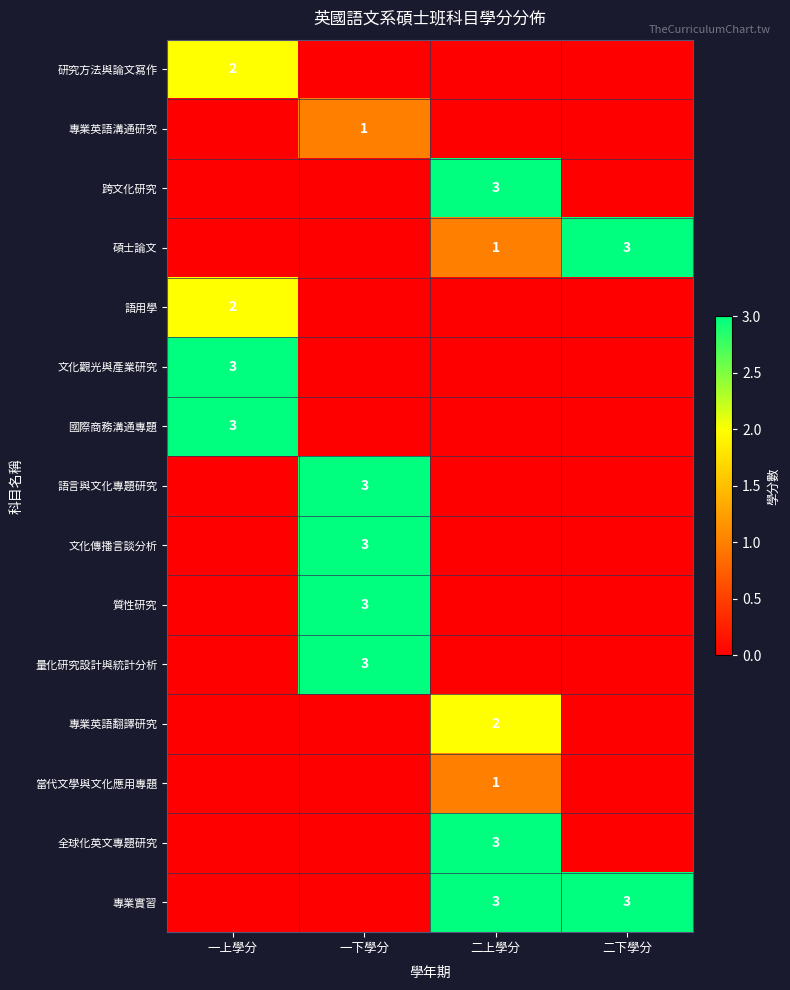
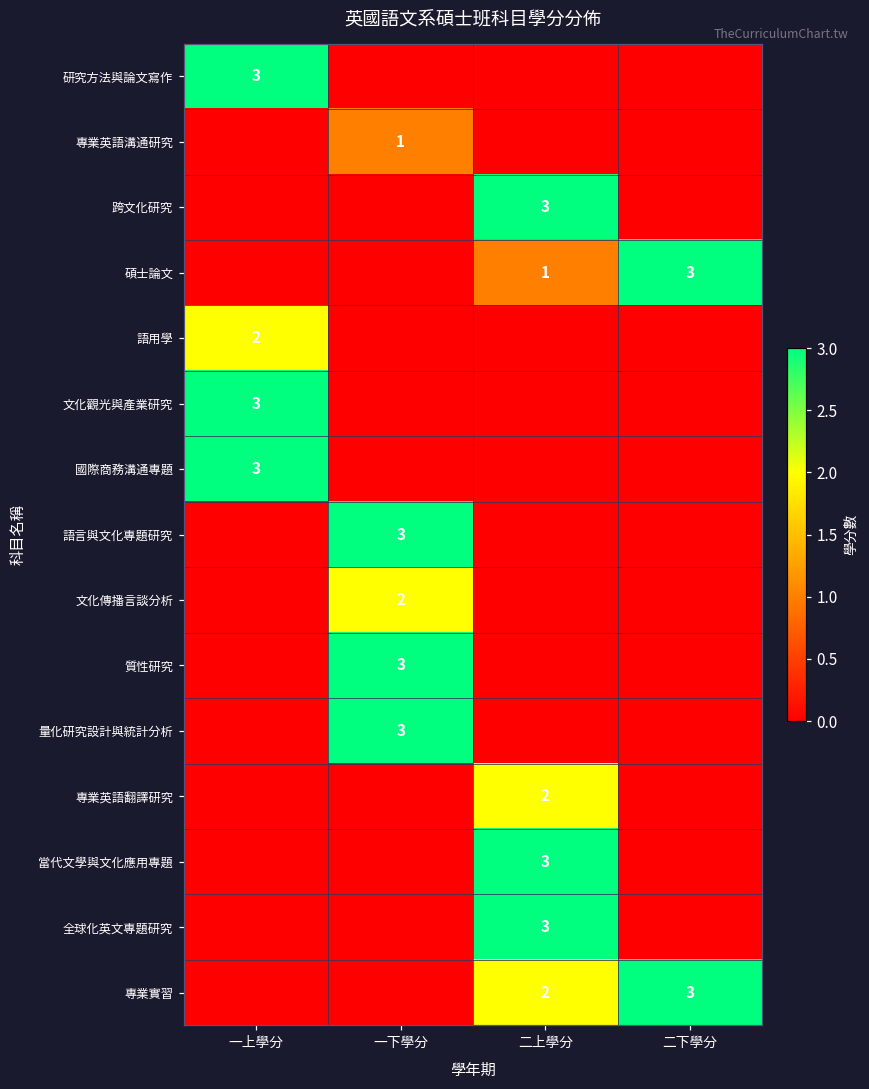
  {
    "研究方法與論文寫作": {
-     "一上學分": 2
+     "一上學分": 3
    },
    "專業英語溝通研究": {
      "一下學分": 1
    },
    "跨文化研究": {
      "二上學分": 3
    },
    "碩士論文": {
      "二上學分": 1,
      "二下學分": 3
    },
    "語用學": {
      "一上學分": 2
    },
    "文化觀光與產業研究": {
      "一上學分": 3
    },
    "國際商務溝通專題": {
      "一上學分": 3
    },
    "語言與文化專題研究": {
      "一下學分": 3
    },
    "文化傳播言談分析": {
-     "一下學分": 3
+     "一下學分": 2
    },
    "質性研究": {
      "一下學分": 3
    },
    "量化研究設計與統計分析": {
      "一下學分": 3
    },
    "專業英語翻譯研究": {
      "二上學分": 2
    },
    "當代文學與文化應用專題": {
-     "二上學分": 1
+     "二上學分": 3
    },
    "全球化英文專題研究": {
      "二上學分": 3
    },
    "專業實習": {
-     "二上學分": 3,
+     "二上學分": 2,
      "二下學分": 3
    }
  }
